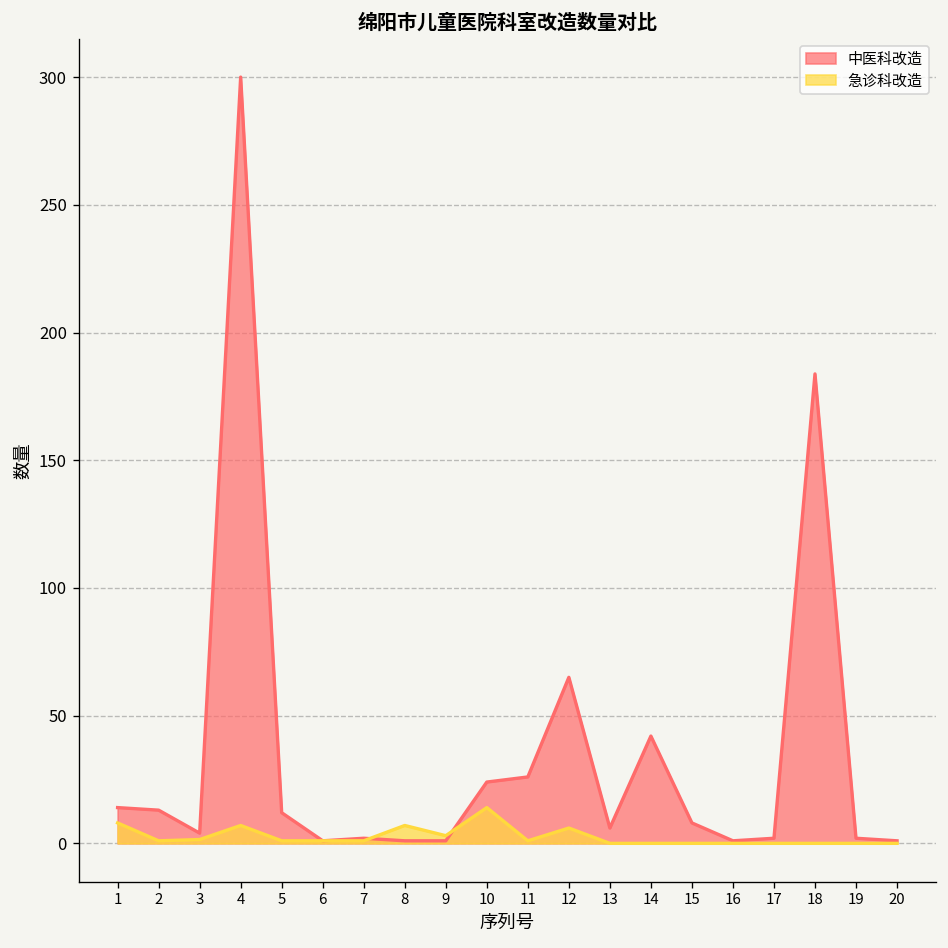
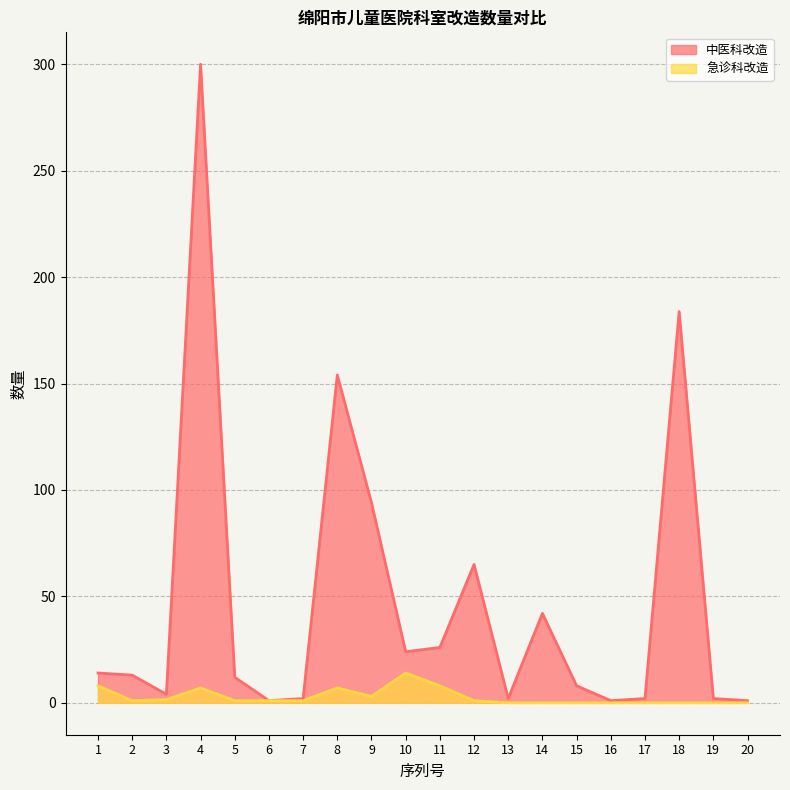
  {
    "中医科改造": {
      "1": 14,
      "2": 13,
      "3": 4,
      "4": 300,
      "5": 12,
-     "8": 1,
-     "9": 1,
+     "8": 154,
+     "9": 94,
      "10": 24,
      "11": 26,
      "12": 65,
-     "13": 6,
+     "13": 2,
      "14": 42,
      "15": 8,
      "17": 2,
      "18": 184,
      "19": 2
    },
    "急诊科改造": {
      "1": 8,
      "2": 1,
      "3": 2,
      "4": 7,
      "5": 1,
      "8": 7,
      "9": 3,
      "10": 14,
-     "11": 1,
-     "12": 6,
+     "11": 8,
+     "12": 1,
      "13": 0,
      "14": 0,
      "15": 0,
      "17": 0,
      "18": 0,
      "19": 0
    }
  }
